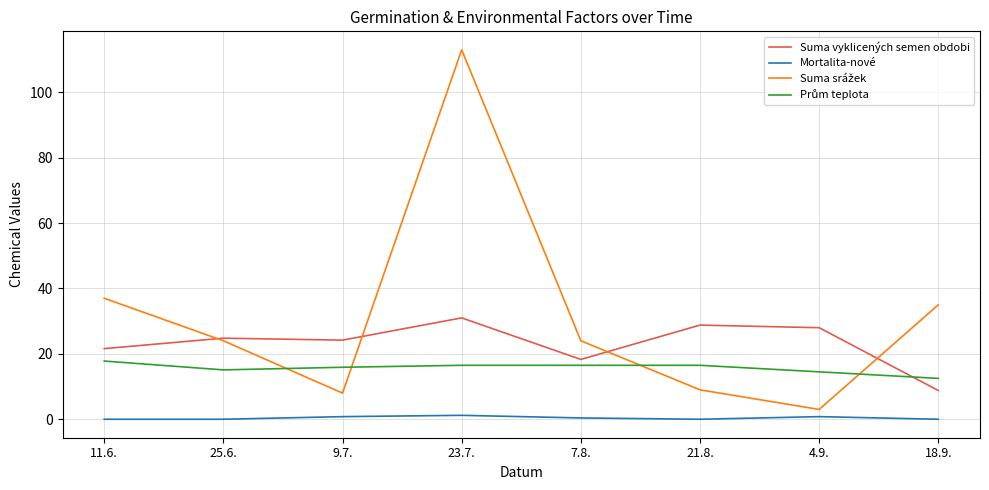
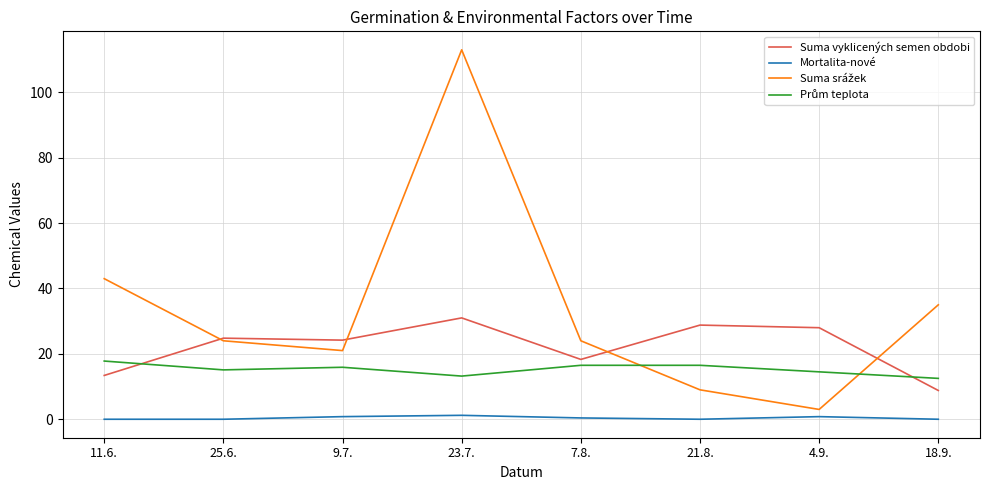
  {
    "Suma vyklicených semen obdobi": {
-     "11.6.": 22,
+     "11.6.": 13,
      "25.6.": 25,
      "9.7.": 24,
      "23.7.": 31,
      "7.8.": 18,
      "21.8.": 29,
      "4.9.": 28,
      "18.9.": 9
    },
    "Mortalita-nové": {
      "11.6.": 0,
      "25.6.": 0,
      "9.7.": 1,
      "23.7.": 1,
      "7.8.": 0,
      "21.8.": 0,
      "4.9.": 1,
      "18.9.": 0
    },
    "Suma srážek": {
-     "11.6.": 37,
+     "11.6.": 43,
      "25.6.": 24,
-     "9.7.": 8,
+     "9.7.": 21,
      "23.7.": 113,
      "7.8.": 24,
      "21.8.": 9,
      "4.9.": 3,
      "18.9.": 35
    },
    "Prům teplota": {
      "11.6.": 18,
      "25.6.": 15,
      "9.7.": 16,
-     "23.7.": 17,
+     "23.7.": 13,
      "7.8.": 17,
      "21.8.": 17,
      "4.9.": 15,
      "18.9.": 13
    }
  }
